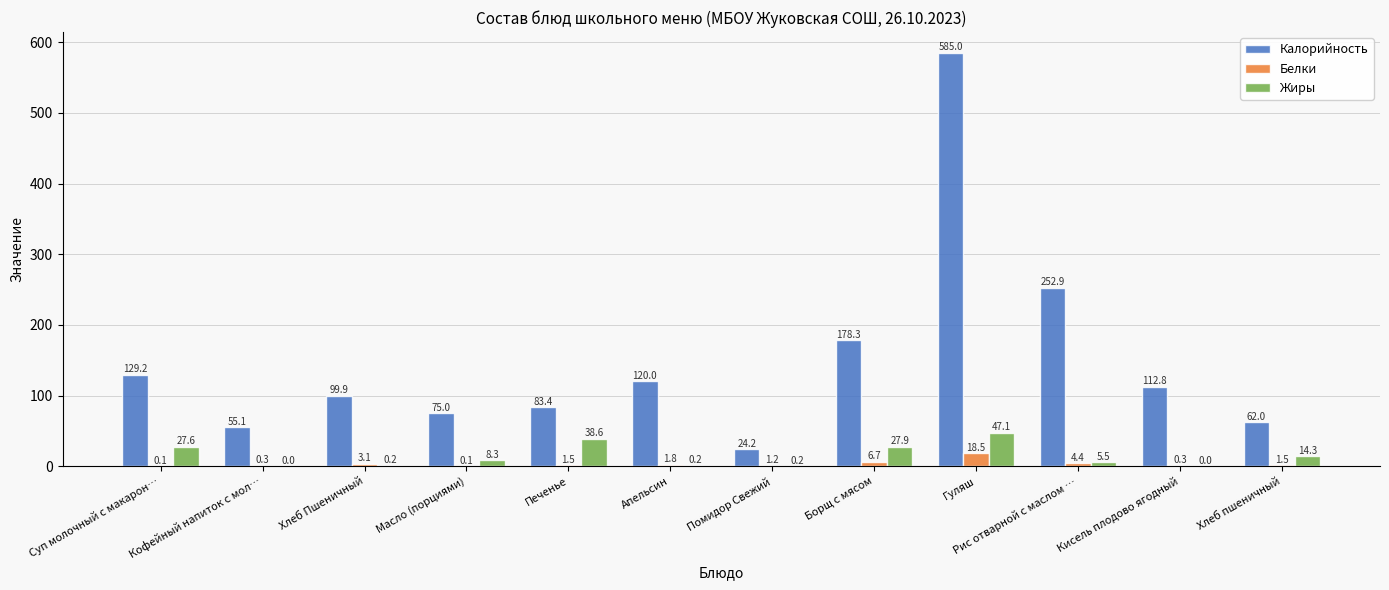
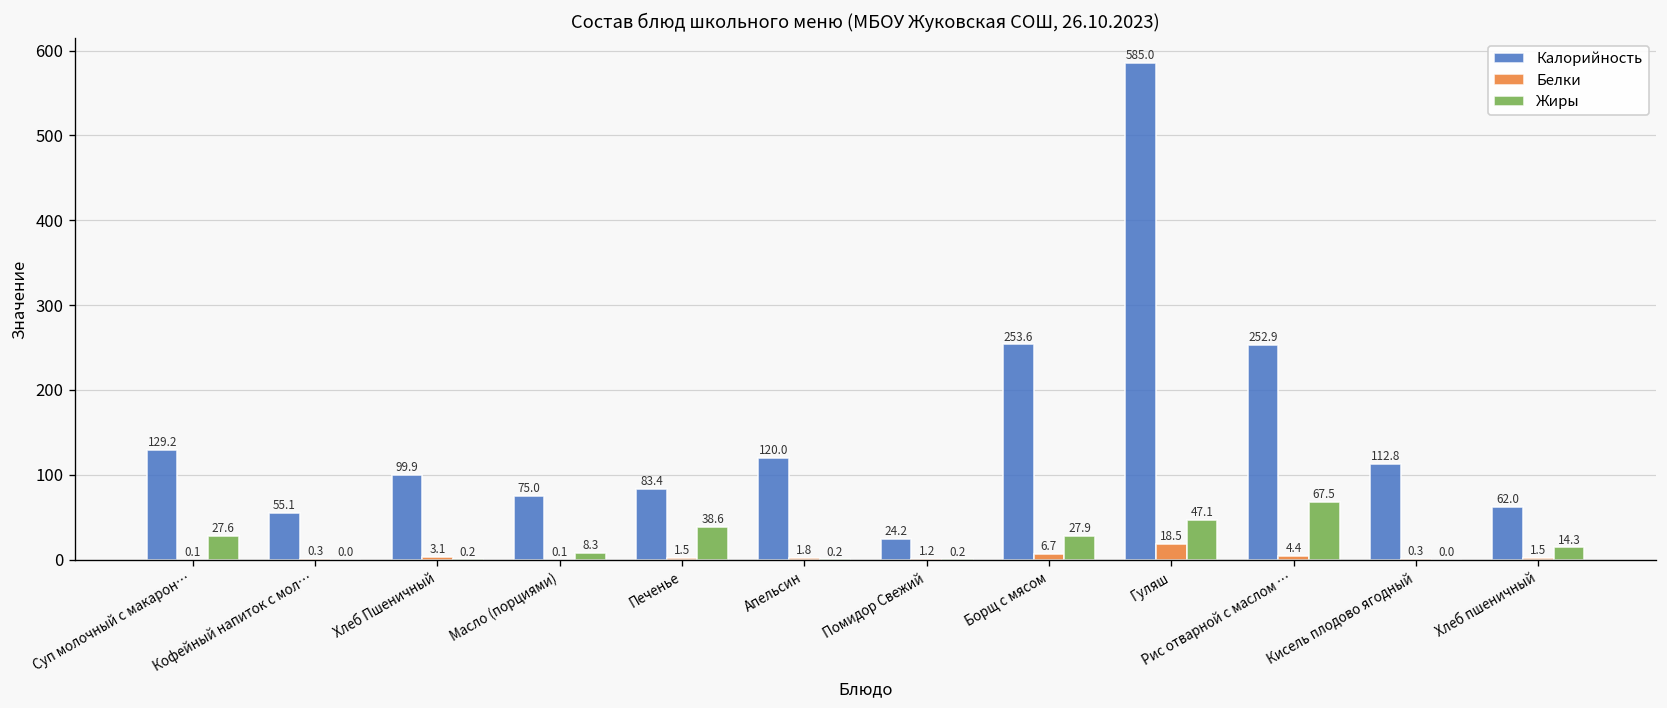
  {
    "Калорийность": {
      "Суп молочный с макарон…": 129.2,
      "Кофейный напиток с мол…": 55.1,
      "Хлеб Пшеничный": 99.9,
      "Масло (порциями)": 75.0,
      "Печенье": 83.4,
      "Апельсин": 120.0,
      "Помидор Свежий": 24.2,
-     "Борщ с мясом": 178.3,
+     "Борщ с мясом": 253.6,
      "Гуляш": 585.0,
      "Рис отварной с маслом …": 252.9,
      "Кисель плодово ягодный": 112.8,
      "Хлеб пшеничный": 62.0
    },
    "Белки": {
      "Суп молочный с макарон…": 0.1,
      "Кофейный напиток с мол…": 0.3,
      "Хлеб Пшеничный": 3.1,
      "Масло (порциями)": 0.1,
      "Печенье": 1.5,
      "Апельсин": 1.8,
      "Помидор Свежий": 1.2,
      "Борщ с мясом": 6.7,
      "Гуляш": 18.5,
      "Рис отварной с маслом …": 4.4,
      "Кисель плодово ягодный": 0.3,
      "Хлеб пшеничный": 1.5
    },
    "Жиры": {
      "Суп молочный с макарон…": 27.6,
      "Кофейный напиток с мол…": 0.0,
      "Хлеб Пшеничный": 0.2,
      "Масло (порциями)": 8.3,
      "Печенье": 38.6,
      "Апельсин": 0.2,
      "Помидор Свежий": 0.2,
      "Борщ с мясом": 27.9,
      "Гуляш": 47.1,
-     "Рис отварной с маслом …": 5.5,
+     "Рис отварной с маслом …": 67.5,
      "Кисель плодово ягодный": 0.0,
      "Хлеб пшеничный": 14.3
    }
  }
